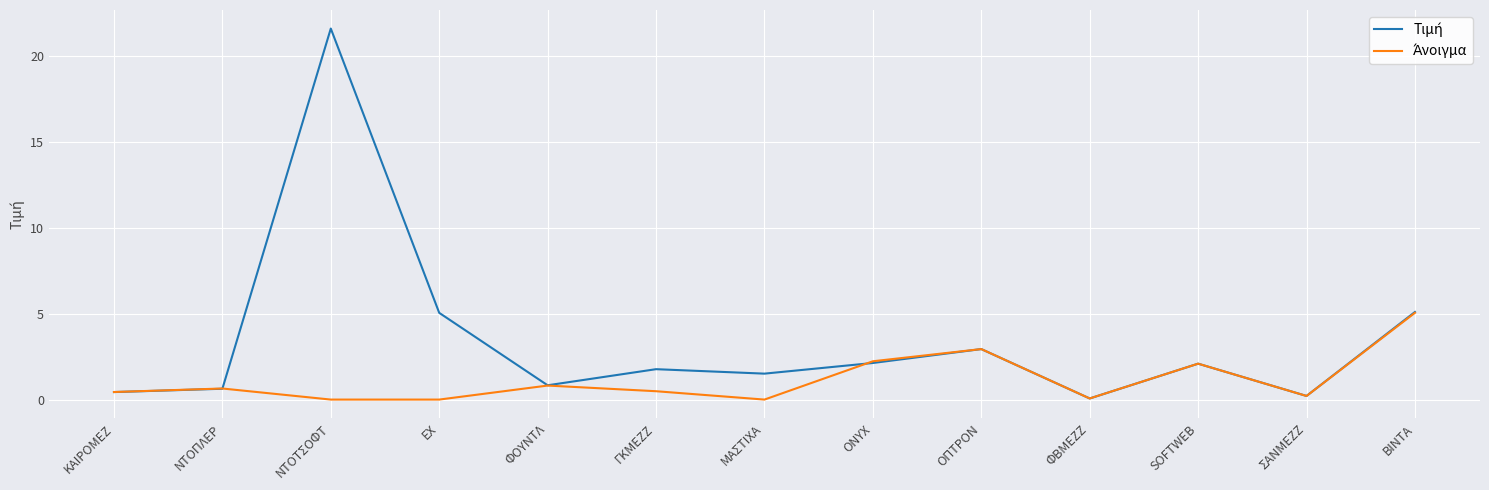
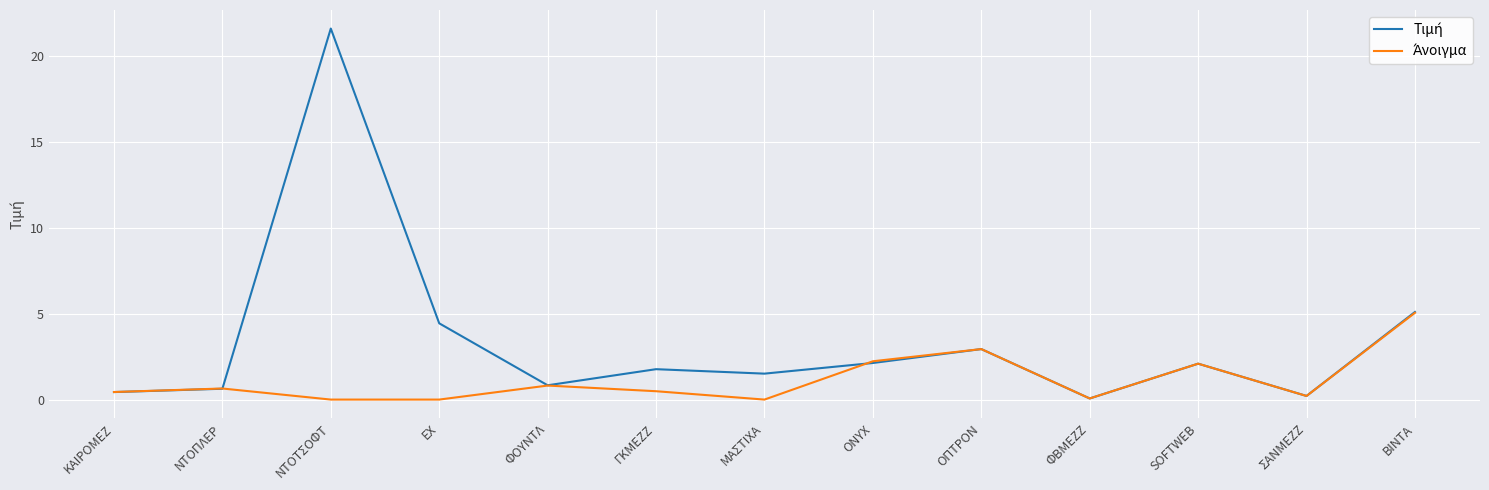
  {
    "Τιμή": {
      "ΝΤΟΤΣΟΦΤ": 21.6,
-     "ΕΧ": 5.1,
+     "ΕΧ": 4.4,
      "ΓΚΜΕΖΖ": 1.8,
      "ΜΑΣΤΙΧΑ": 1.5
    },
    "Άνοιγμα": {
      "ΝΤΟΤΣΟΦΤ": 0.0,
      "ΕΧ": 0.0,
      "ΓΚΜΕΖΖ": 0.5,
      "ΜΑΣΤΙΧΑ": 0.0
    }
  }
